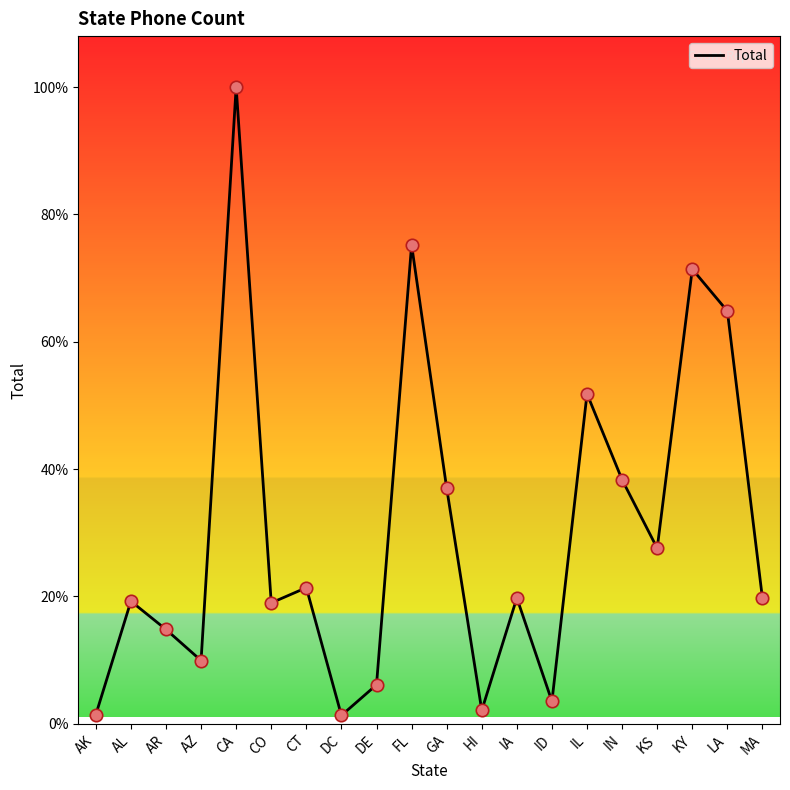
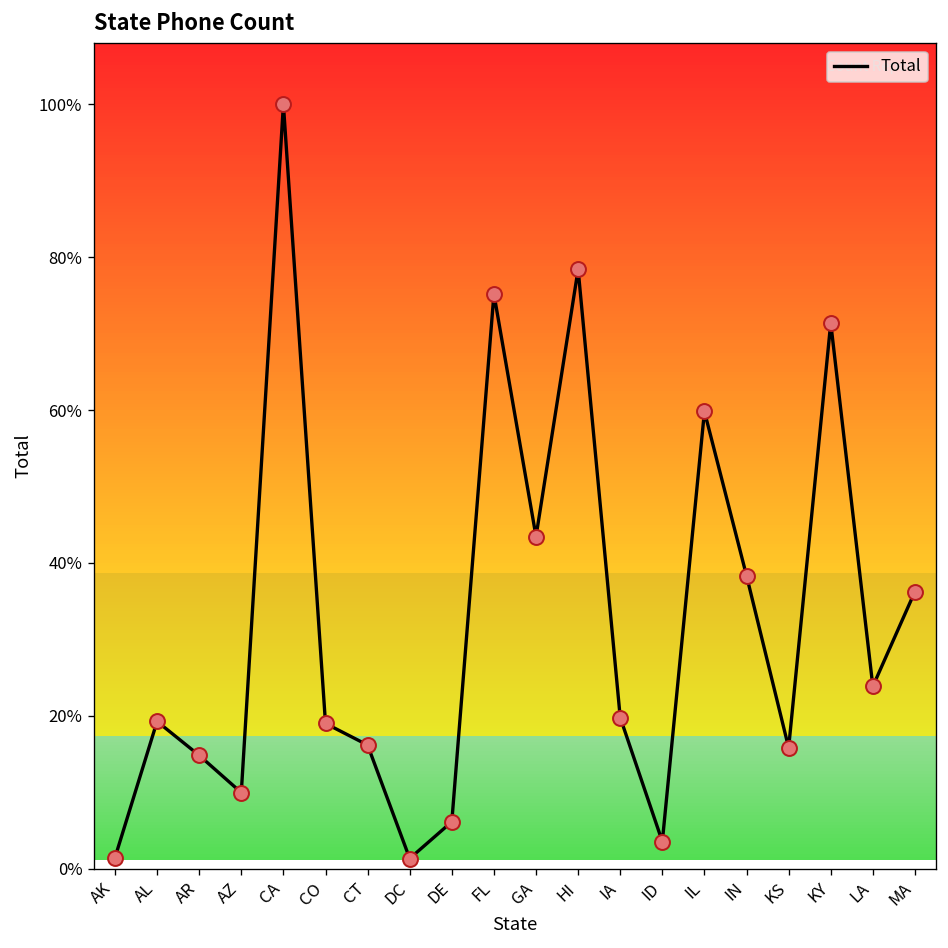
  {
    "AK": "1%",
    "AL": "19%",
    "AR": "15%",
    "AZ": "10%",
    "CA": "100%",
    "CO": "19%",
-   "CT": "21%",
+   "CT": "16%",
    "DC": "1%",
    "DE": "6%",
    "FL": "75%",
-   "GA": "37%",
-   "HI": "2%",
+   "GA": "43%",
+   "HI": "78%",
    "IA": "20%",
    "ID": "4%",
-   "IL": "52%",
+   "IL": "60%",
    "IN": "38%",
-   "KS": "28%",
+   "KS": "16%",
    "KY": "71%",
-   "LA": "65%",
-   "MA": "20%"
+   "LA": "24%",
+   "MA": "36%"
  }
